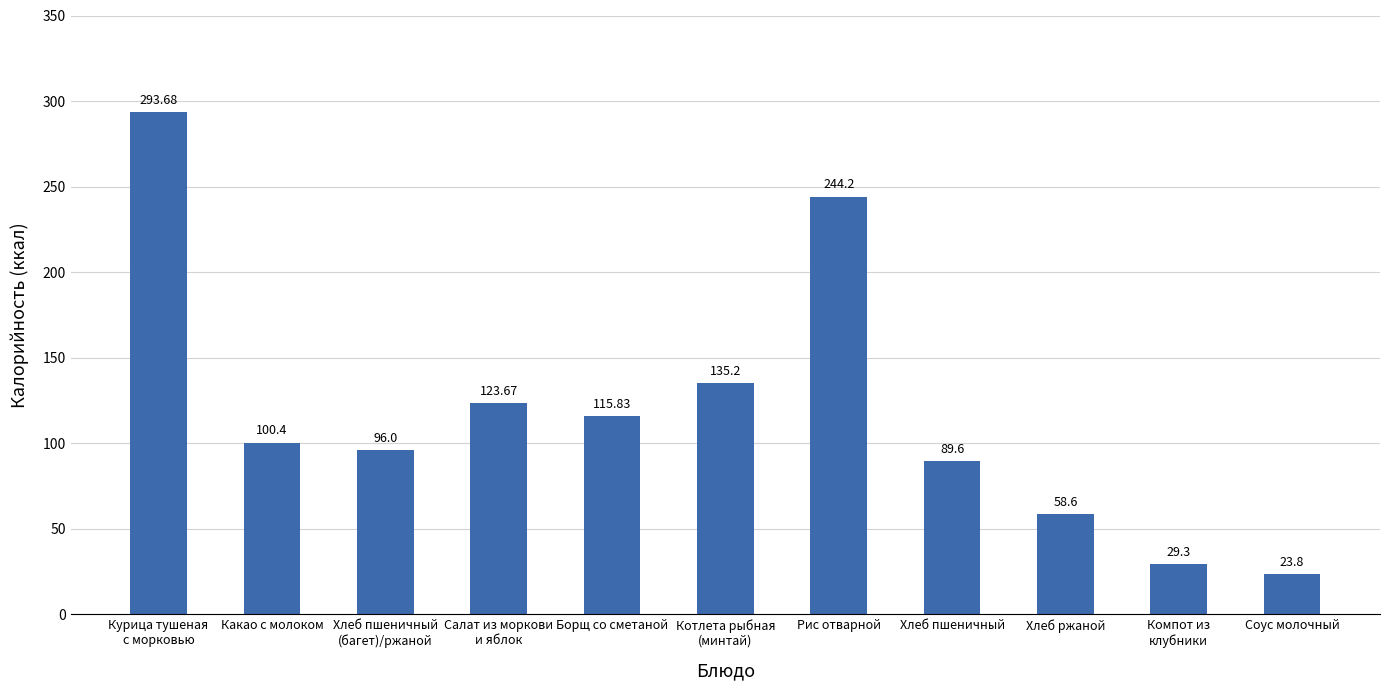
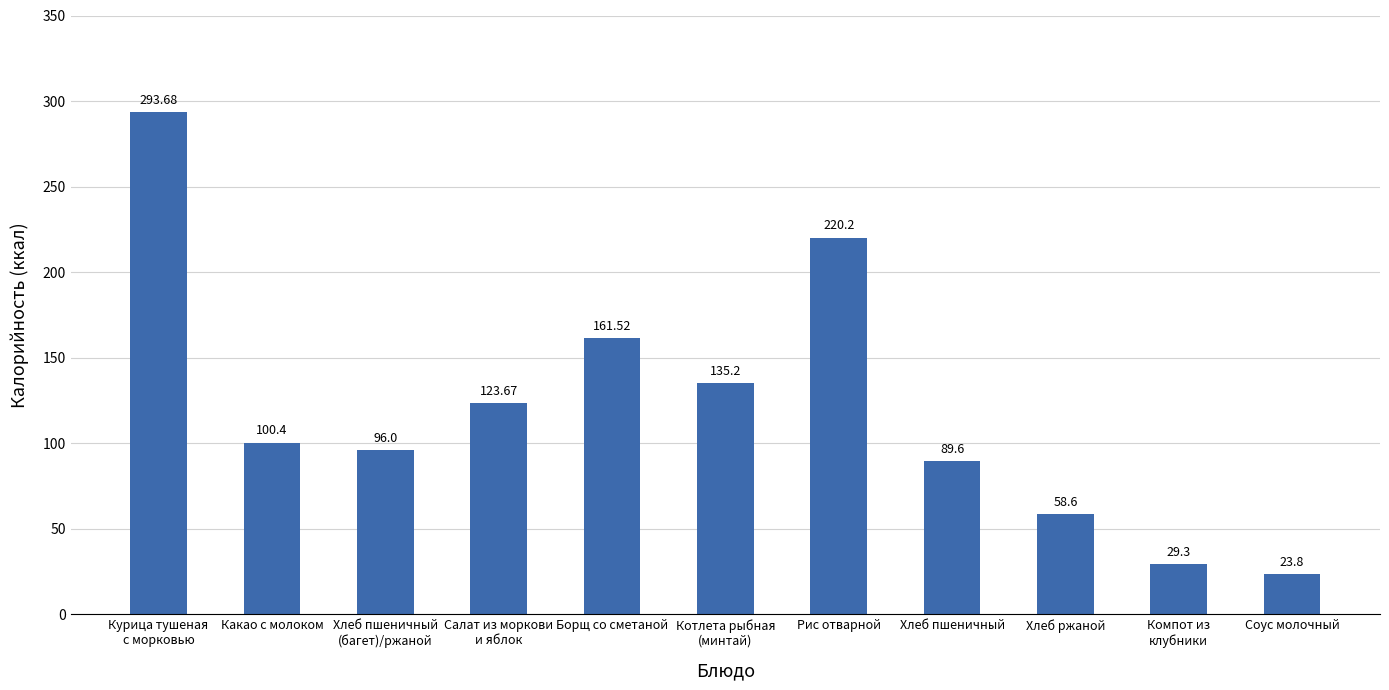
  {
    "Курица тушеная с морковью": 293.68,
    "Какао с молоком": 100.4,
    "Хлеб пшеничный (багет)/ржаной": 96.0,
    "Салат из моркови и яблок": 123.67,
-   "Борщ со сметаной": 115.83,
+   "Борщ со сметаной": 161.52,
    "Котлета рыбная (минтай)": 135.2,
-   "Рис отварной": 244.2,
+   "Рис отварной": 220.2,
    "Хлеб пшеничный": 89.6,
    "Хлеб ржаной": 58.6,
    "Компот из клубники": 29.3,
    "Соус молочный": 23.8
  }
